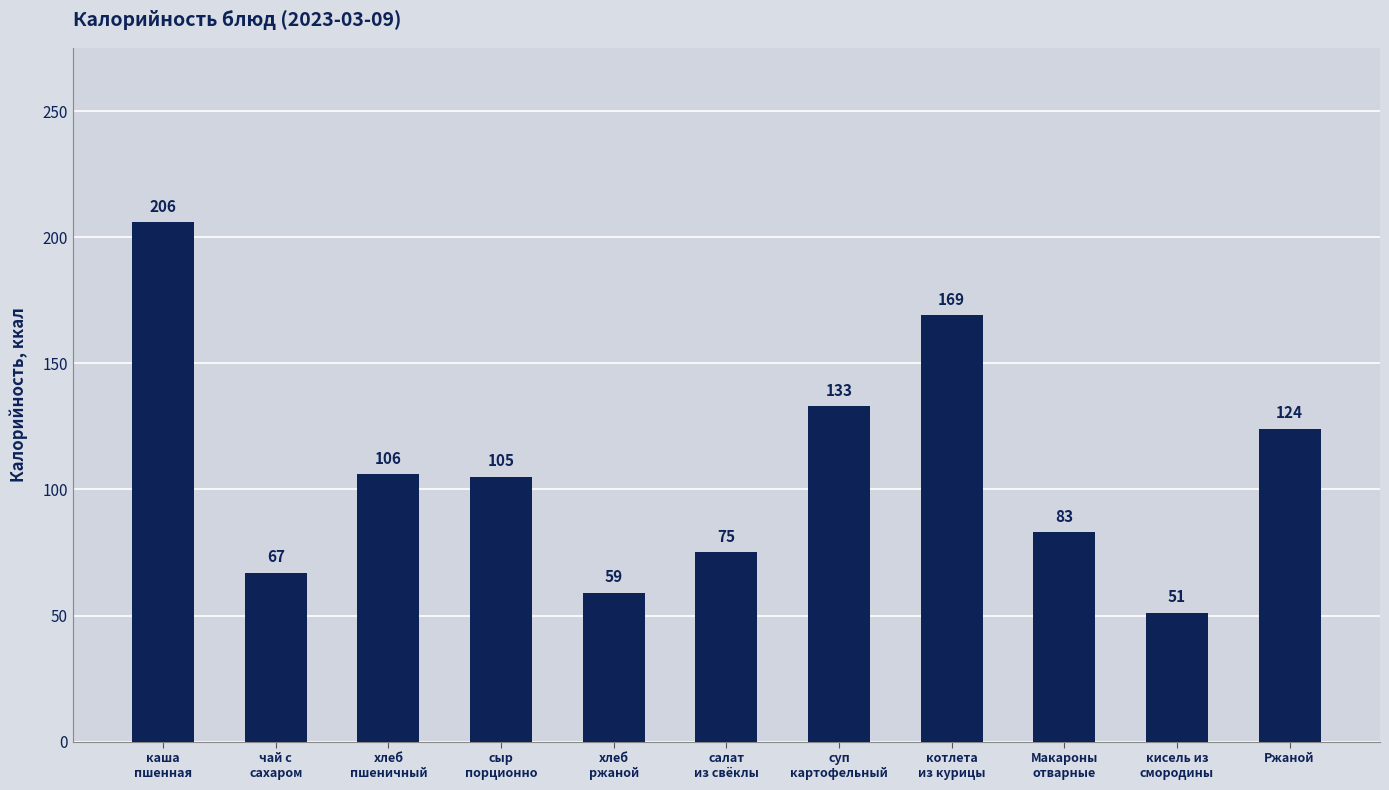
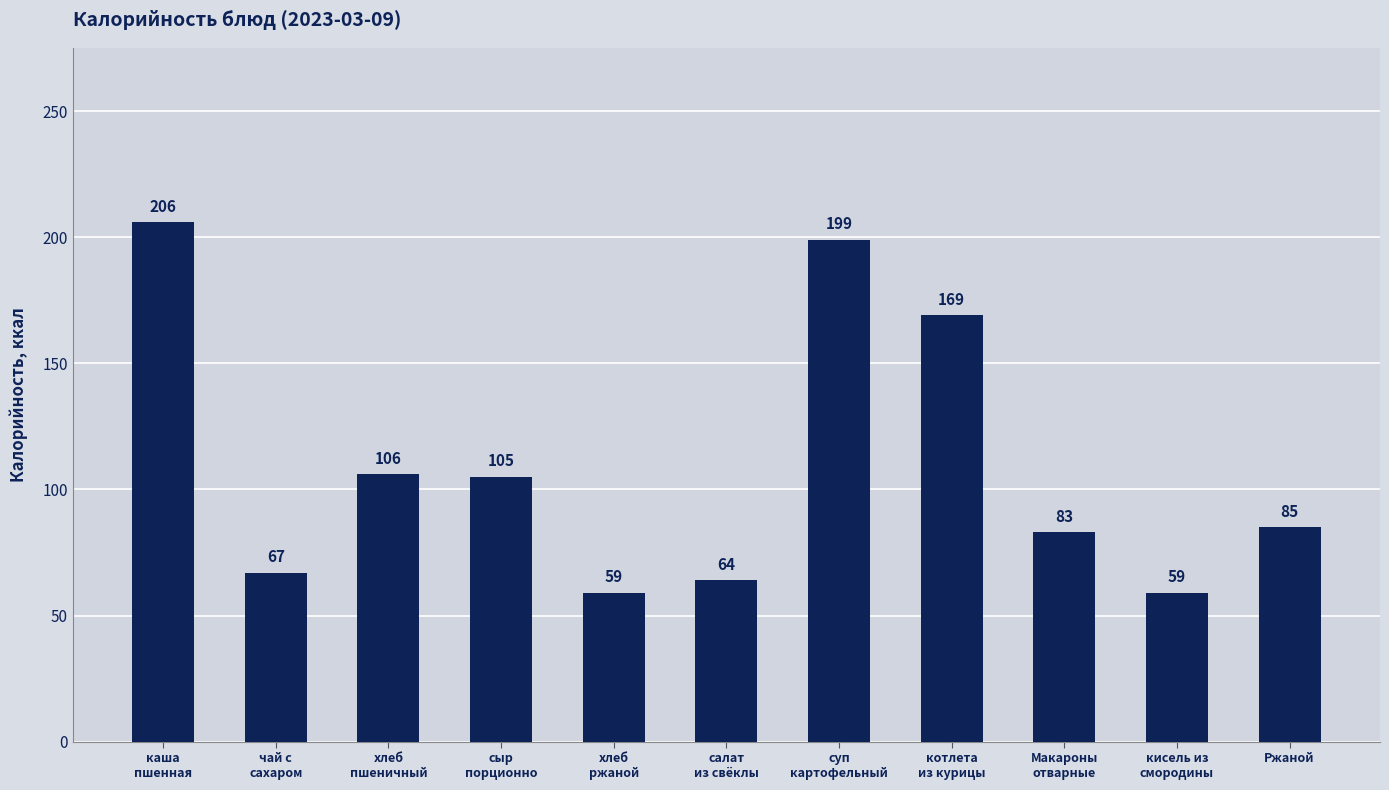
  {
    "каша пшенная": 206,
    "чай с сахаром": 67,
    "хлеб пшеничный": 106,
    "сыр порционно": 105,
    "хлеб ржаной": 59,
-   "салат из свёклы": 75,
-   "суп картофельный": 133,
+   "салат из свёклы": 64,
+   "суп картофельный": 199,
    "котлета из курицы": 169,
    "Макароны отварные": 83,
-   "кисель из смородины": 51,
-   "Ржаной": 124
+   "кисель из смородины": 59,
+   "Ржаной": 85
  }
